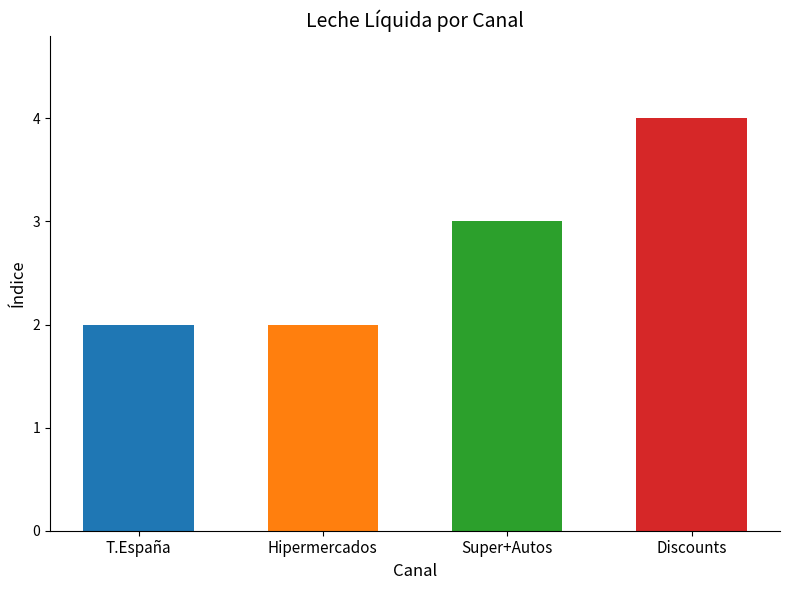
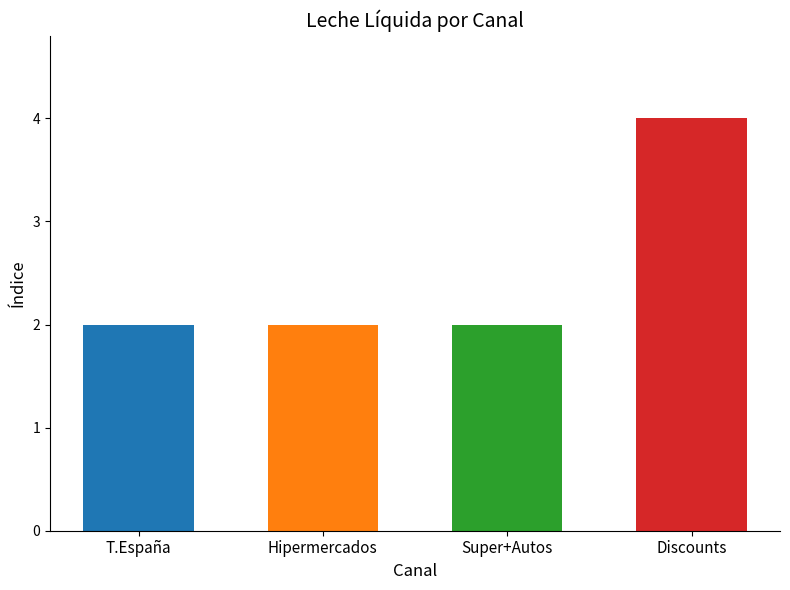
  {
    "T.España": 2,
    "Hipermercados": 2,
-   "Super+Autos": 3,
+   "Super+Autos": 2,
    "Discounts": 4
  }
